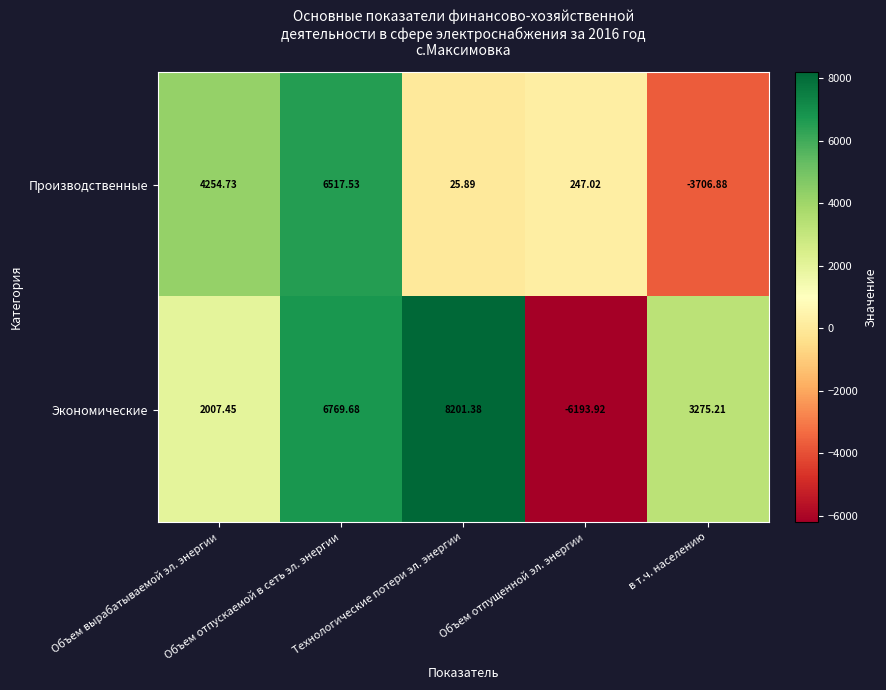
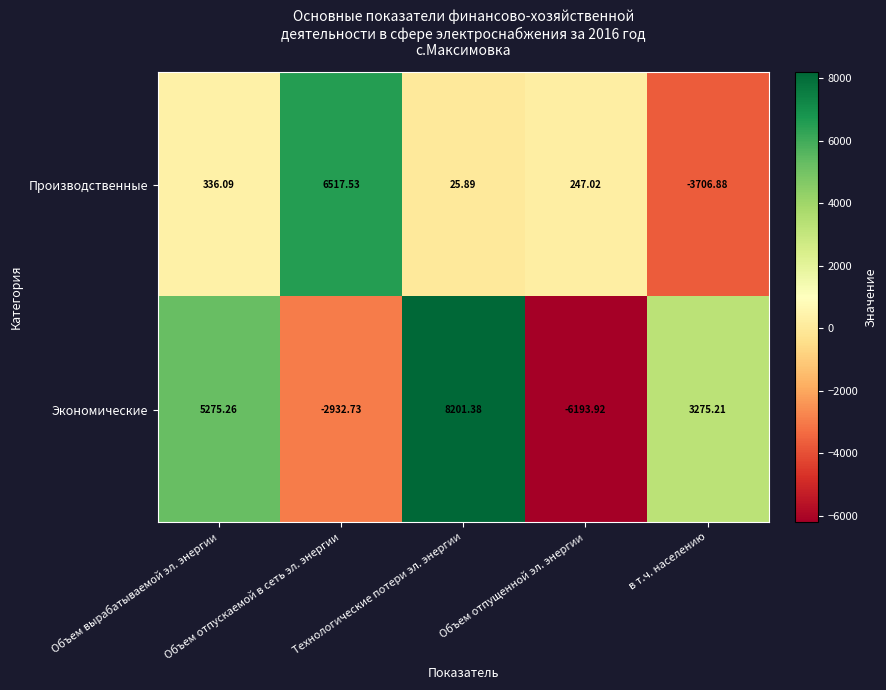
  {
    "Производственные": {
-     "Объем вырабатываемой эл. энергии": 4254.73,
+     "Объем вырабатываемой эл. энергии": 336.09,
      "Объем отпускаемой в сеть эл. энергии": 6517.53,
      "Технологические потери эл. энергии": 25.89,
      "Объем отпущенной эл. энергии": 247.02,
      "в т.ч. населению": -3706.88
    },
    "Экономические": {
-     "Объем вырабатываемой эл. энергии": 2007.45,
-     "Объем отпускаемой в сеть эл. энергии": 6769.68,
+     "Объем вырабатываемой эл. энергии": 5275.26,
+     "Объем отпускаемой в сеть эл. энергии": -2932.73,
      "Технологические потери эл. энергии": 8201.38,
      "Объем отпущенной эл. энергии": -6193.92,
      "в т.ч. населению": 3275.21
    }
  }
